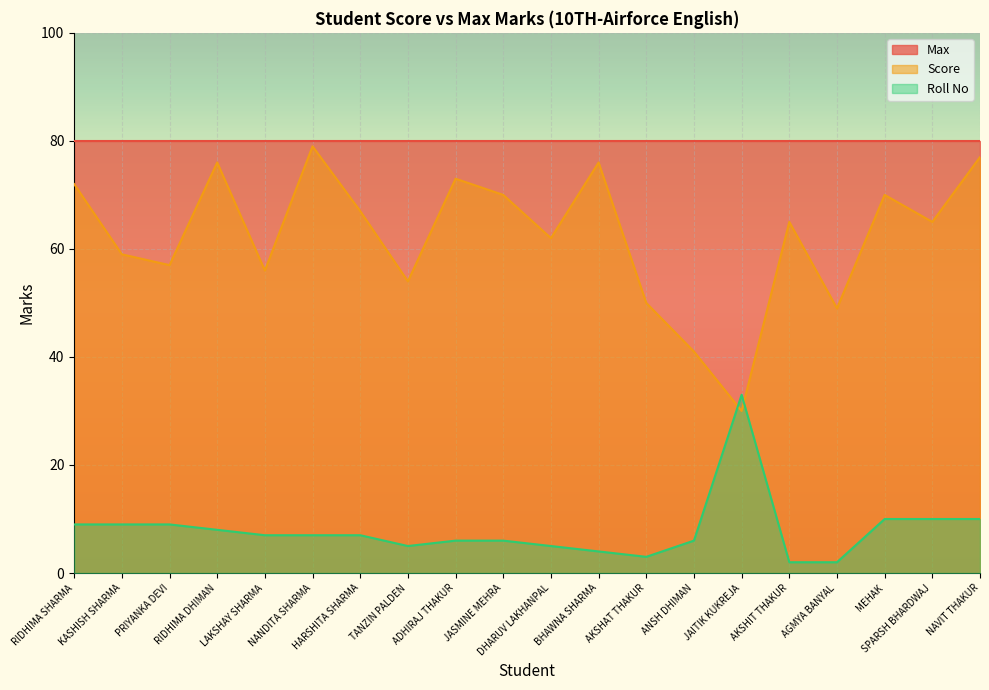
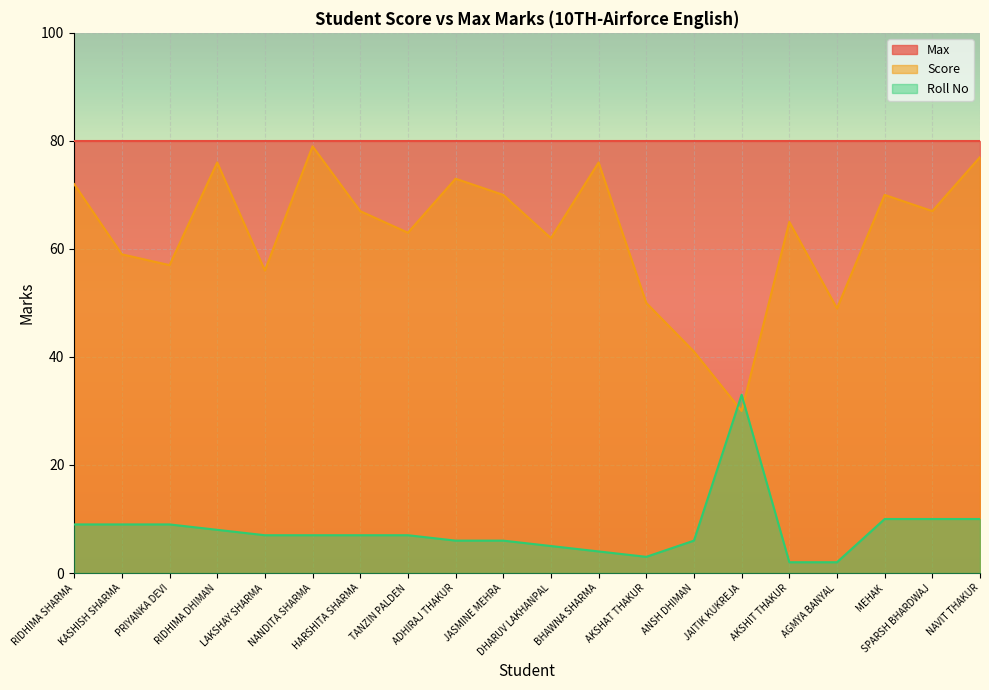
  {
    "Max": {
      "RIDHIMA SHARMA": 80,
      "KASHISH SHARMA": 80,
      "PRIYANKA DEVI": 80,
      "RIDHIMA DHIMAN": 80,
      "LAKSHAY SHARMA": 80,
      "NANDITA SHARMA": 80,
      "HARSHITA SHARMA": 80,
      "TANZIN PALDEN": 80,
      "ADHIRAJ THAKUR": 80,
      "JASMINE MEHRA": 80,
      "DHARUV LAKHANPAL": 80,
      "BHAWNA SHARMA": 80,
      "AKSHAT THAKUR": 80,
      "ANSH DHIMAN": 80,
      "JAITIK KUKREJA": 80,
      "AKSHIT THAKUR": 80,
      "AGMYA BANYAL": 80,
      "MEHAK": 80,
      "SPARSH BHARDWAJ": 80,
      "NAVIT THAKUR": 80
    },
    "Score": {
      "RIDHIMA SHARMA": 72,
      "KASHISH SHARMA": 59,
      "PRIYANKA DEVI": 57,
      "RIDHIMA DHIMAN": 76,
      "LAKSHAY SHARMA": 56,
      "NANDITA SHARMA": 79,
      "HARSHITA SHARMA": 67,
-     "TANZIN PALDEN": 54,
+     "TANZIN PALDEN": 63,
      "ADHIRAJ THAKUR": 73,
      "JASMINE MEHRA": 70,
      "DHARUV LAKHANPAL": 62,
      "BHAWNA SHARMA": 76,
      "AKSHAT THAKUR": 50,
      "ANSH DHIMAN": 41,
      "JAITIK KUKREJA": 30,
      "AKSHIT THAKUR": 65,
      "AGMYA BANYAL": 49,
      "MEHAK": 70,
-     "SPARSH BHARDWAJ": 65,
+     "SPARSH BHARDWAJ": 67,
      "NAVIT THAKUR": 77
    },
    "Roll No": {
      "RIDHIMA SHARMA": 9,
      "KASHISH SHARMA": 9,
      "PRIYANKA DEVI": 9,
      "RIDHIMA DHIMAN": 8,
      "LAKSHAY SHARMA": 7,
      "NANDITA SHARMA": 7,
      "HARSHITA SHARMA": 7,
-     "TANZIN PALDEN": 5,
+     "TANZIN PALDEN": 7,
      "ADHIRAJ THAKUR": 6,
      "JASMINE MEHRA": 6,
      "DHARUV LAKHANPAL": 5,
      "BHAWNA SHARMA": 4,
      "AKSHAT THAKUR": 3,
      "ANSH DHIMAN": 6,
      "JAITIK KUKREJA": 33,
      "AKSHIT THAKUR": 2,
      "AGMYA BANYAL": 2,
      "MEHAK": 10,
      "SPARSH BHARDWAJ": 10,
      "NAVIT THAKUR": 10
    }
  }
